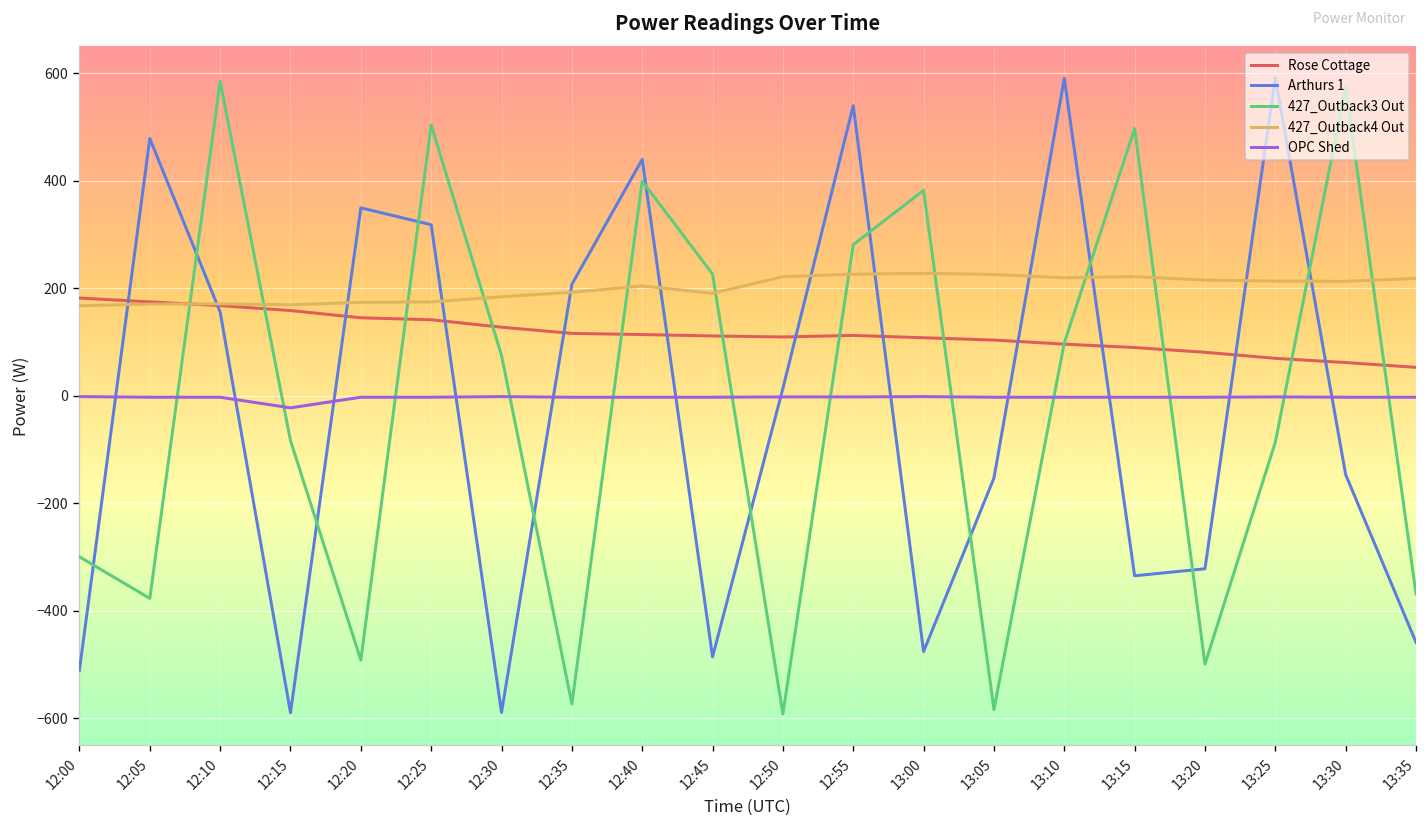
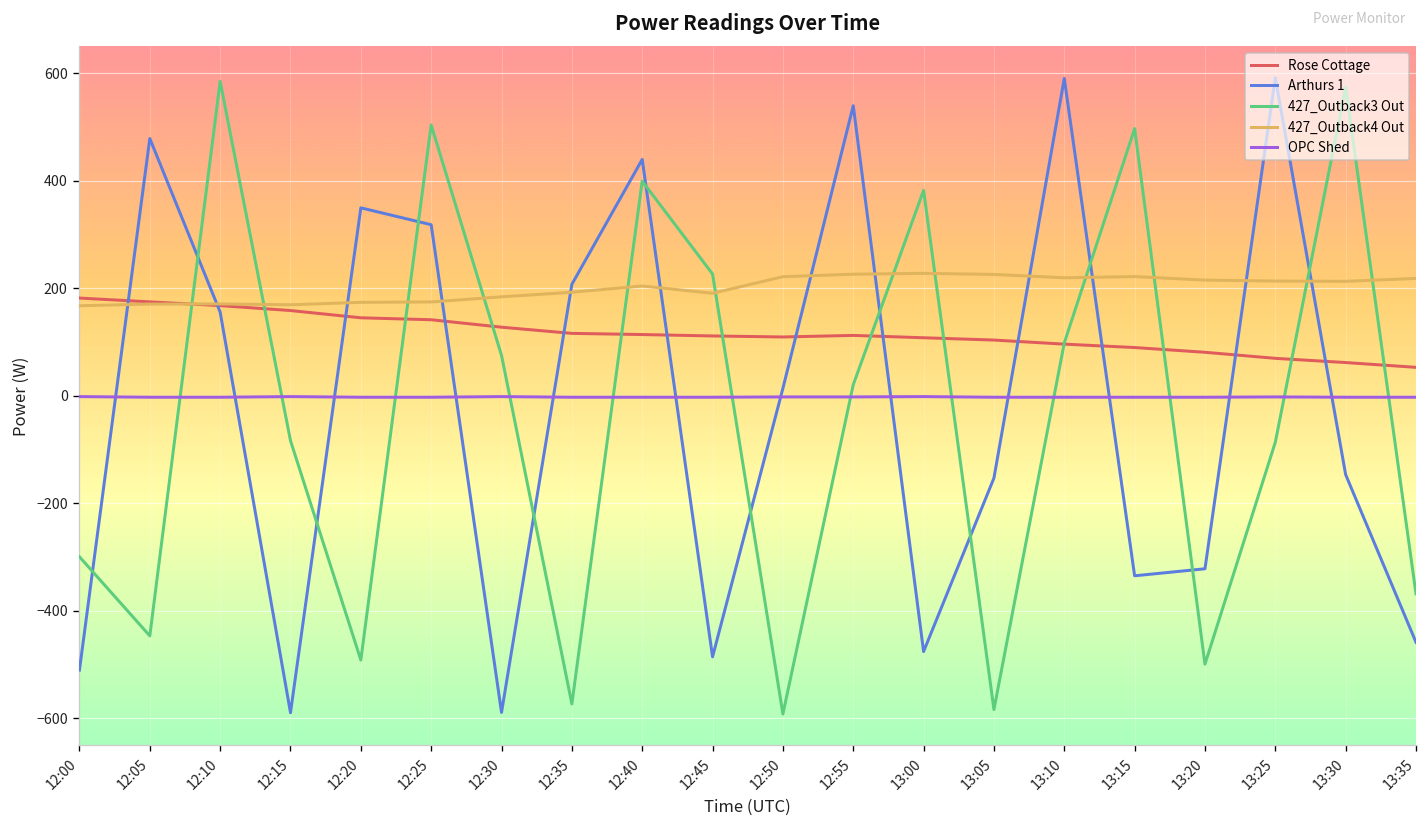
  {
    "Rose Cottage": {
      "12:00": 180,
      "12:15": 160,
      "12:20": 140,
      "12:25": 140,
      "12:30": 130,
      "12:35": 120,
      "12:40": 110,
      "12:45": 110,
      "12:50": 110,
      "12:55": 110,
      "13:00": 110,
      "13:05": 100,
      "13:15": 90,
      "13:20": 80,
      "13:25": 70,
      "13:30": 60,
      "13:35": 50
    },
    "Arthurs 1": {
      "12:00": -510,
      "12:05": 480,
      "12:10": 160,
      "12:15": -590,
      "12:20": 350,
      "12:25": 320,
      "12:30": -590,
      "12:35": 210,
      "12:40": 440,
      "12:45": -490,
      "12:50": 10,
      "12:55": 540,
      "13:00": -480,
      "13:05": -150,
      "13:10": 590,
      "13:15": -340,
      "13:20": -320,
      "13:30": -150,
      "13:35": -460
    },
    "427_Outback3 Out": {
      "12:00": -300,
-     "12:05": -380,
+     "12:05": -450,
      "12:10": 580,
      "12:15": -80,
      "12:20": -490,
      "12:25": 500,
      "12:30": 70,
      "12:35": -570,
      "12:40": 400,
      "12:45": 230,
      "12:50": -590,
-     "12:55": 280,
+     "12:55": 20,
      "13:00": 380,
      "13:05": -580,
      "13:15": 500,
      "13:20": -500,
      "13:25": -90,
      "13:35": -370
    },
    "427_Outback4 Out": {
      "12:00": 170,
      "12:15": 170,
      "12:20": 170,
      "12:25": 170,
      "12:30": 180,
      "12:35": 190,
      "12:40": 200,
      "12:45": 190,
      "12:50": 220,
      "12:55": 230,
      "13:00": 230,
      "13:05": 230,
      "13:10": 220,
      "13:15": 220,
      "13:20": 220,
      "13:25": 210,
      "13:30": 210,
      "13:35": 220
    },
    "OPC Shed": {
      "12:00": 0,
      "12:05": 0,
      "12:10": 0,
-     "12:15": -20,
+     "12:15": 0,
      "12:20": 0,
      "12:25": 0,
      "12:30": 0,
      "12:35": 0,
      "12:40": 0,
      "12:45": 0,
      "12:50": 0,
      "12:55": 0,
      "13:00": 0,
      "13:05": 0,
      "13:10": 0,
      "13:15": 0,
      "13:20": 0,
      "13:25": 0,
      "13:30": 0,
      "13:35": 0
    }
  }
